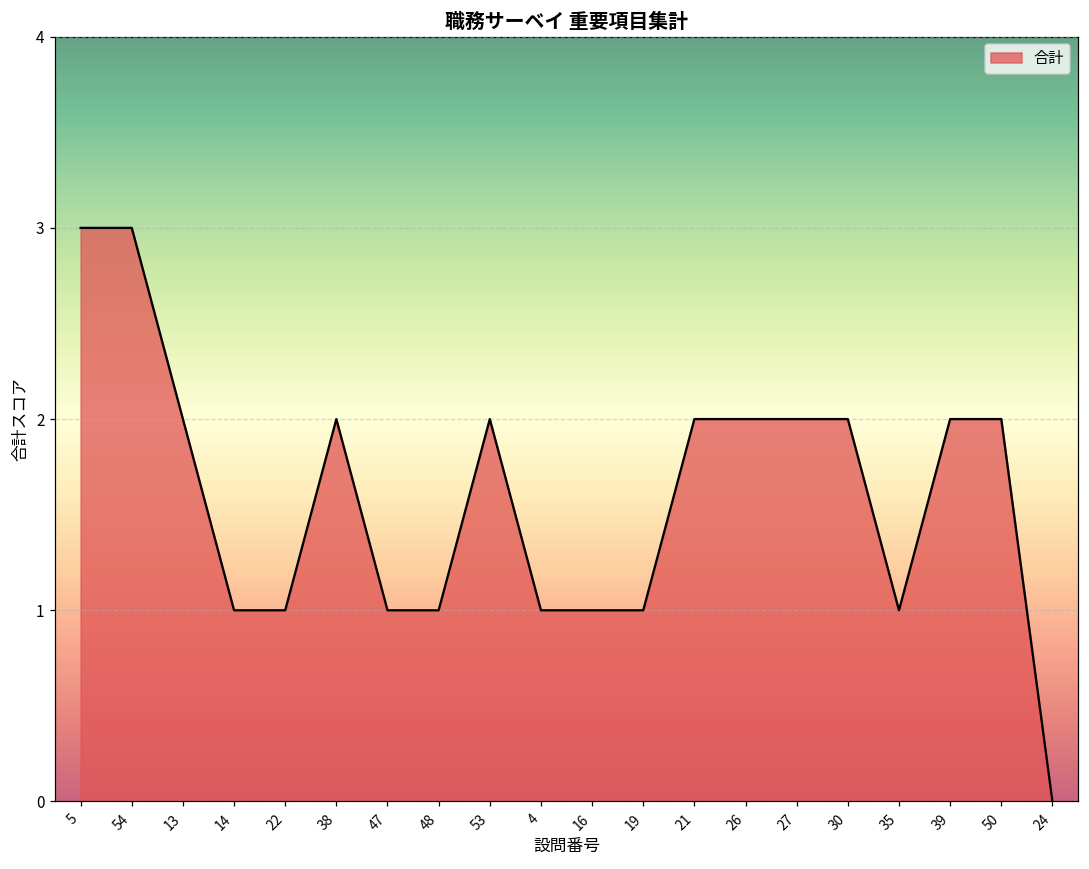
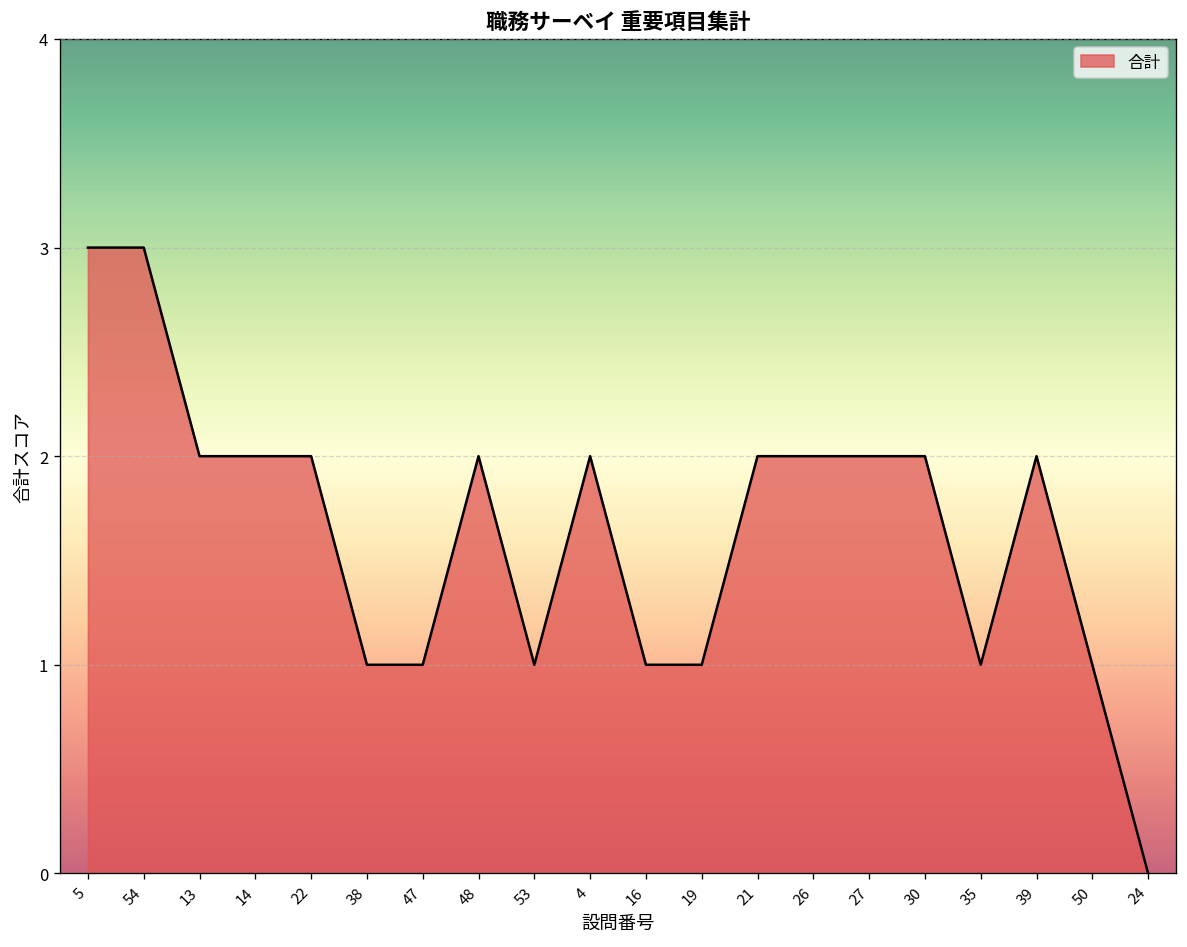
  {
    "5": 3,
    "54": 3,
    "13": 2,
-   "14": 1,
-   "22": 1,
-   "38": 2,
+   "14": 2,
+   "22": 2,
+   "38": 1,
    "47": 1,
-   "48": 1,
-   "53": 2,
-   "4": 1,
+   "48": 2,
+   "53": 1,
+   "4": 2,
    "16": 1,
    "19": 1,
    "21": 2,
    "26": 2,
    "27": 2,
    "30": 2,
    "35": 1,
    "39": 2,
-   "50": 2,
+   "50": 1,
    "24": 0
  }
